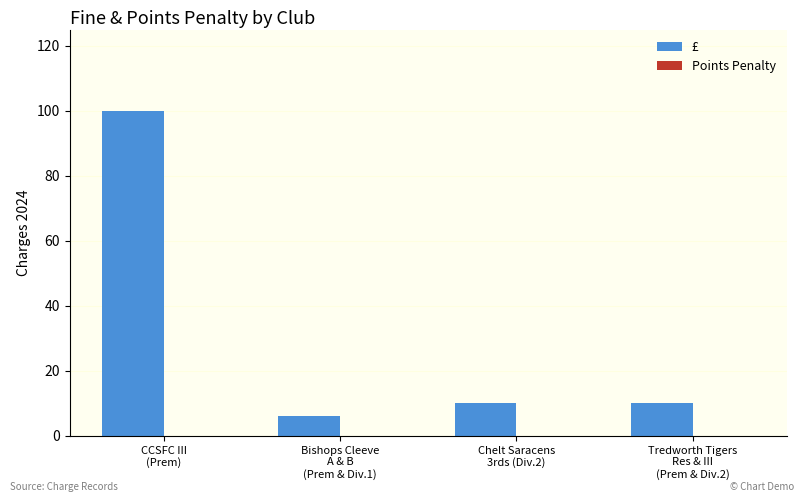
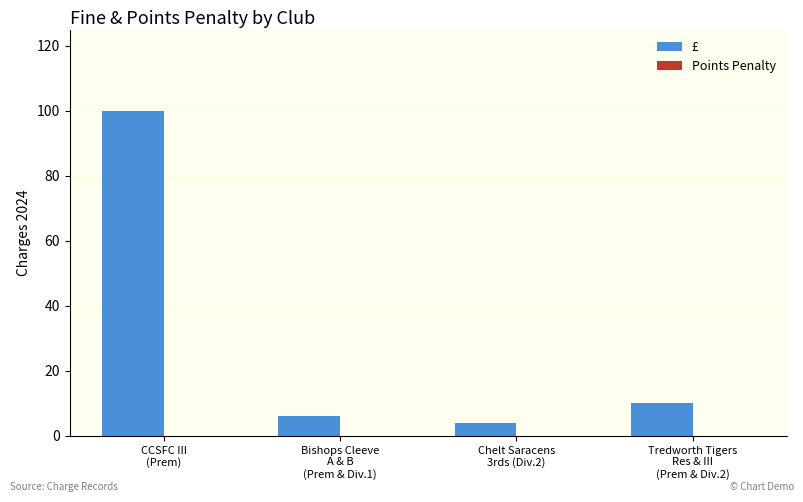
  {
    "£": {
      "CCSFC III (Prem)": 100,
      "Bishops Cleeve A & B (Prem & Div.1)": 6,
-     "Chelt Saracens 3rds (Div.2)": 10,
+     "Chelt Saracens 3rds (Div.2)": 4,
      "Tredworth Tigers Res & III (Prem & Div.2)": 10
    },
    "Points Penalty": {
      "CCSFC III (Prem)": 0,
      "Bishops Cleeve A & B (Prem & Div.1)": 0,
      "Chelt Saracens 3rds (Div.2)": 0,
      "Tredworth Tigers Res & III (Prem & Div.2)": 0
    }
  }
